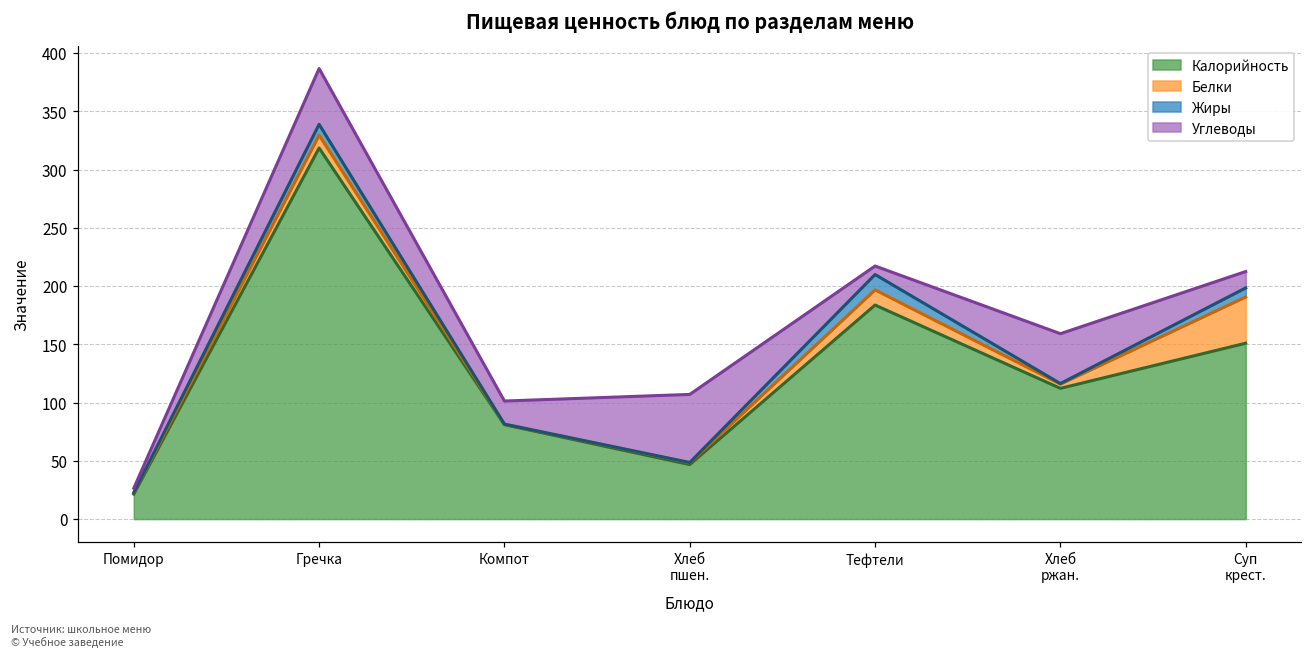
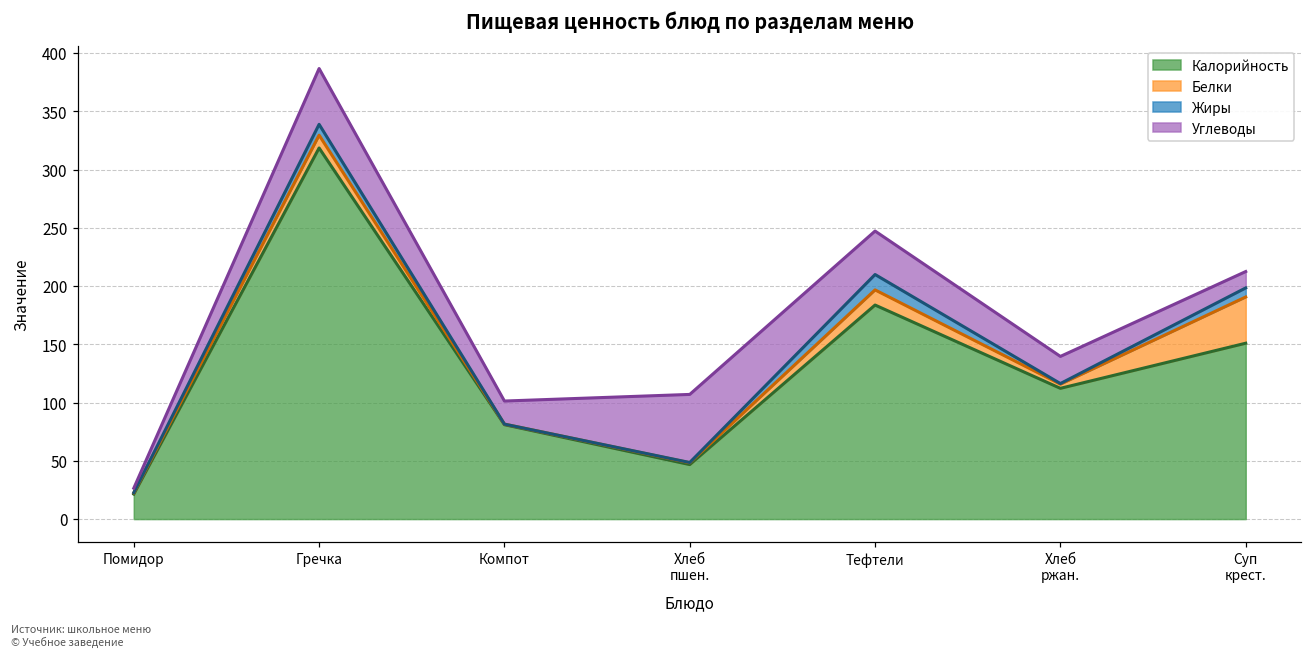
  {
    "Калорийность": {
      "Гречка": 319,
      "Тефтели": 184,
      "Хлеб ржан.": 112,
      "Суп крест.": 151
    },
    "Белки": {
      "Гречка": 11,
      "Тефтели": 13,
      "Суп крест.": 40
    },
    "Жиры": {
      "Гречка": 9,
      "Тефтели": 13,
      "Суп крест.": 8
    },
    "Углеводы": {
      "Помидор": 4,
      "Гречка": 48,
      "Компот": 20,
      "Хлеб пшен.": 58,
-     "Тефтели": 7,
-     "Хлеб ржан.": 43,
+     "Тефтели": 37,
+     "Хлеб ржан.": 23,
      "Суп крест.": 14
    }
  }
